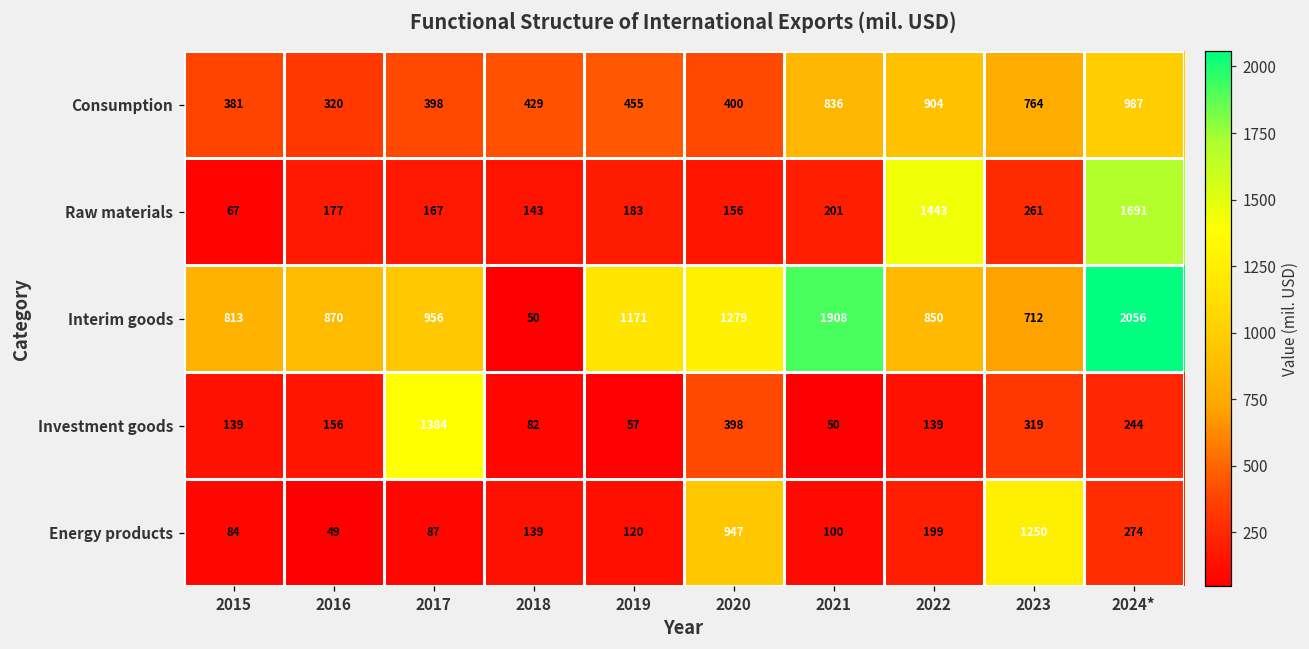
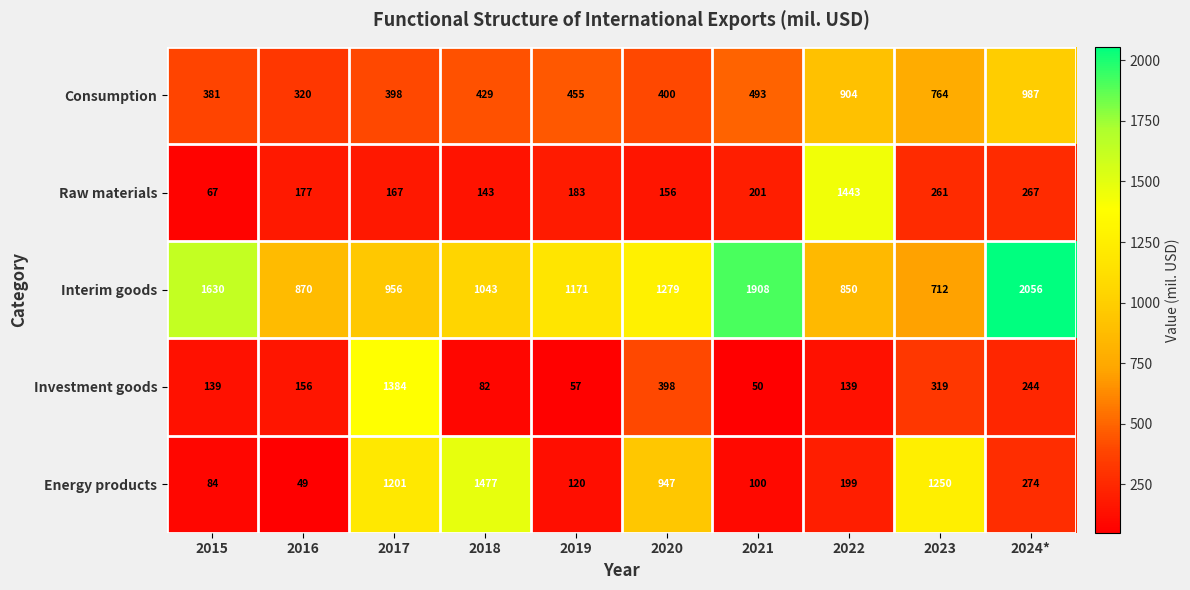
  {
    "Consumption": {
      "2015": 381,
      "2016": 320,
      "2017": 398,
      "2018": 429,
      "2019": 455,
      "2020": 400,
-     "2021": 836,
+     "2021": 493,
      "2022": 904,
      "2023": 764,
      "2024*": 987
    },
    "Raw materials": {
      "2015": 67,
      "2016": 177,
      "2017": 167,
      "2018": 143,
      "2019": 183,
      "2020": 156,
      "2021": 201,
      "2022": 1443,
      "2023": 261,
-     "2024*": 1691
+     "2024*": 267
    },
    "Interim goods": {
-     "2015": 813,
+     "2015": 1630,
      "2016": 870,
      "2017": 956,
-     "2018": 50,
+     "2018": 1043,
      "2019": 1171,
      "2020": 1279,
      "2021": 1908,
      "2022": 850,
      "2023": 712,
      "2024*": 2056
    },
    "Investment goods": {
      "2015": 139,
      "2016": 156,
      "2017": 1384,
      "2018": 82,
      "2019": 57,
      "2020": 398,
      "2021": 50,
      "2022": 139,
      "2023": 319,
      "2024*": 244
    },
    "Energy products": {
      "2015": 84,
      "2016": 49,
-     "2017": 87,
-     "2018": 139,
+     "2017": 1201,
+     "2018": 1477,
      "2019": 120,
      "2020": 947,
      "2021": 100,
      "2022": 199,
      "2023": 1250,
      "2024*": 274
    }
  }
